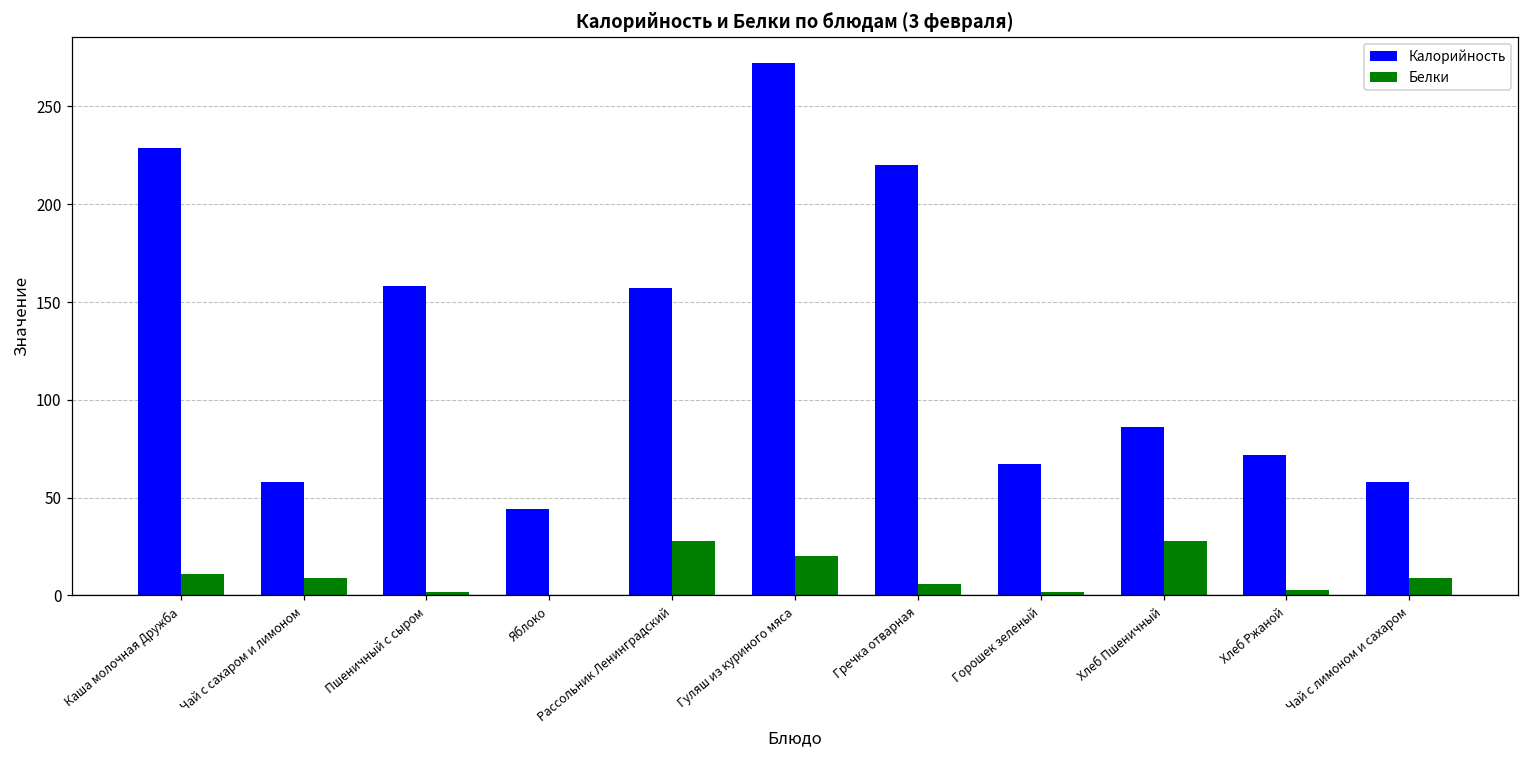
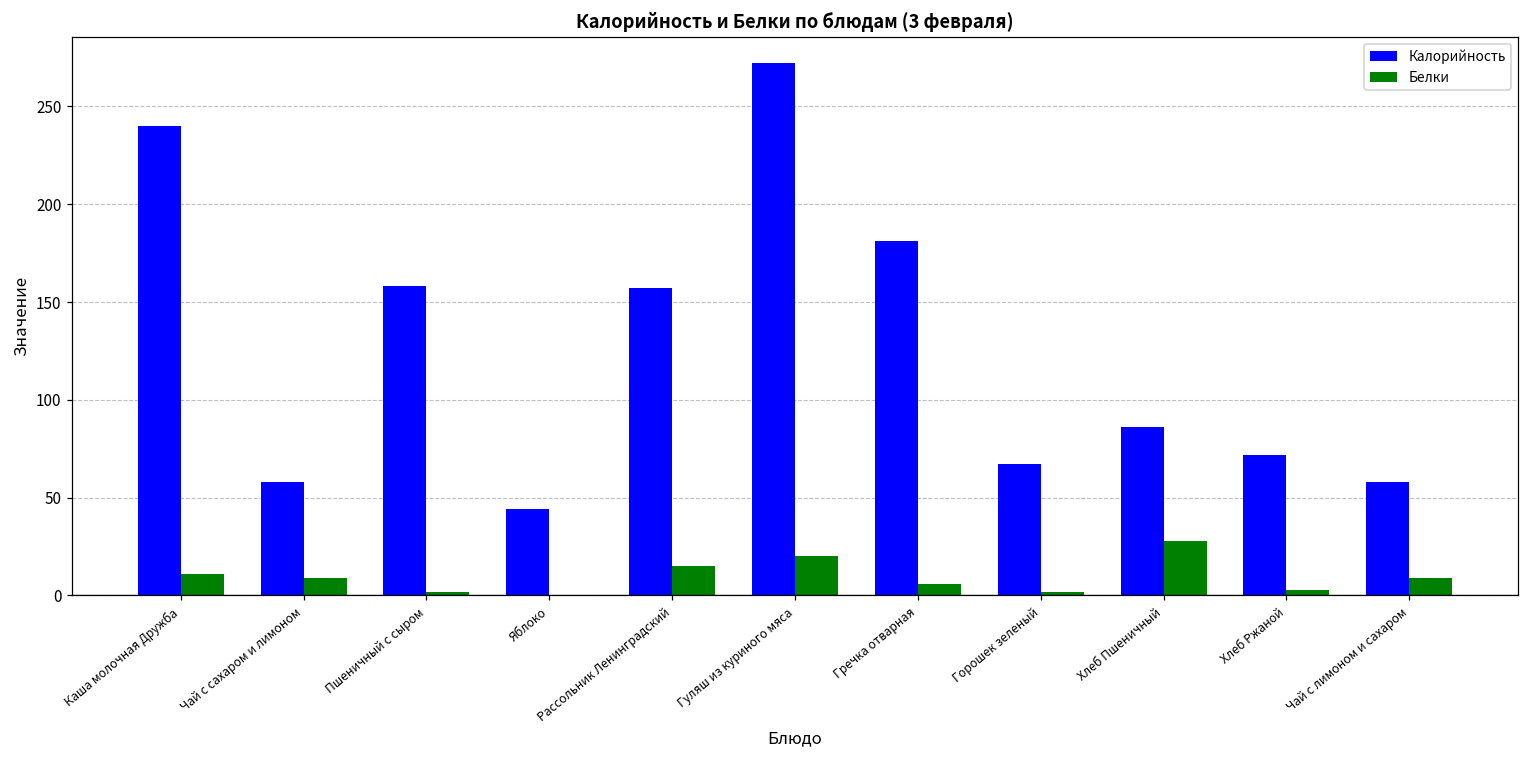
  {
    "Калорийность": {
-     "Каша молочная Дружба": 229,
+     "Каша молочная Дружба": 240,
      "Чай с сахаром и лимоном": 58,
      "Пшеничный с сыром": 158,
      "Яблоко": 44,
      "Рассольник Ленинградский": 157,
      "Гуляш из куриного мяса": 272,
-     "Гречка отварная": 220,
+     "Гречка отварная": 181,
      "Горошек зеленый": 67,
      "Хлеб Пшеничный": 86,
      "Хлеб Ржаной": 72,
      "Чай с лимоном и сахаром": 58
    },
    "Белки": {
      "Каша молочная Дружба": 11,
      "Чай с сахаром и лимоном": 9,
      "Пшеничный с сыром": 2,
-     "Рассольник Ленинградский": 28,
+     "Рассольник Ленинградский": 15,
      "Гуляш из куриного мяса": 20,
      "Гречка отварная": 6,
      "Горошек зеленый": 2,
      "Хлеб Пшеничный": 28,
      "Хлеб Ржаной": 3,
      "Чай с лимоном и сахаром": 9
    }
  }
